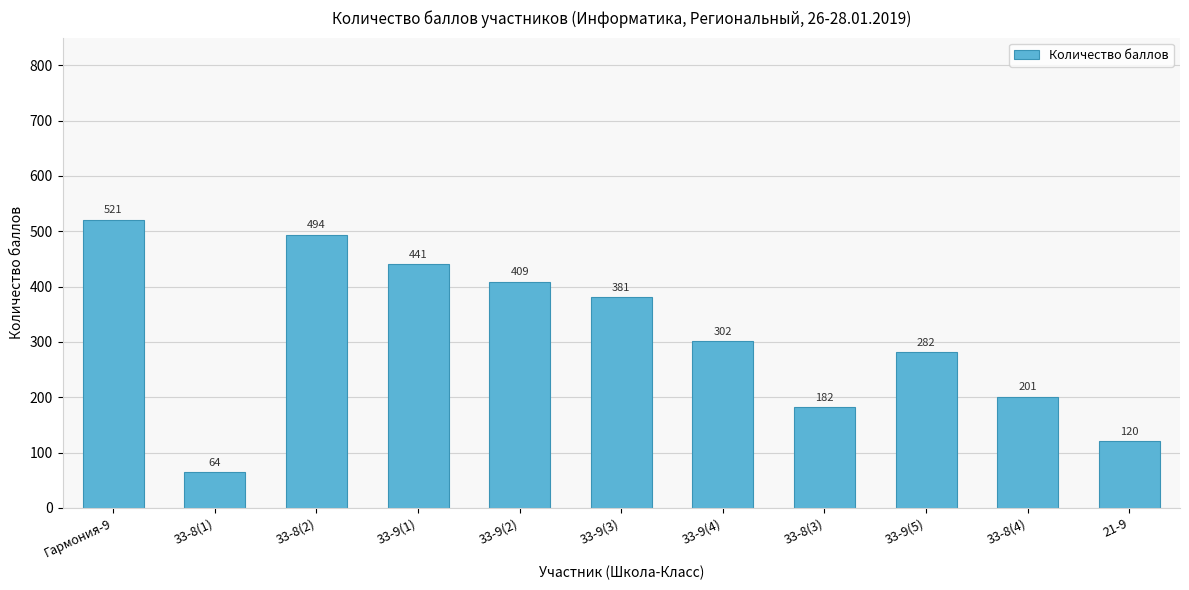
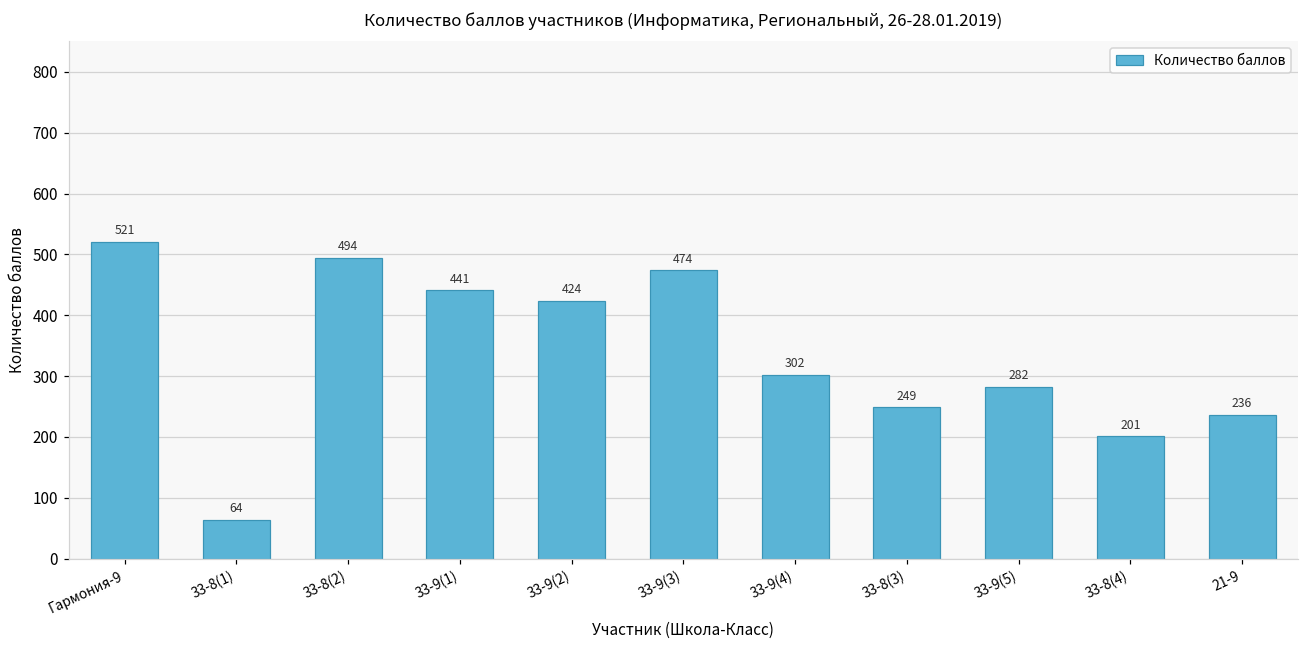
  {
    "Гармония-9": 521,
    "33-8(1)": 64,
    "33-8(2)": 494,
    "33-9(1)": 441,
-   "33-9(2)": 409,
-   "33-9(3)": 381,
+   "33-9(2)": 424,
+   "33-9(3)": 474,
    "33-9(4)": 302,
-   "33-8(3)": 182,
+   "33-8(3)": 249,
    "33-9(5)": 282,
    "33-8(4)": 201,
-   "21-9": 120
+   "21-9": 236
  }
